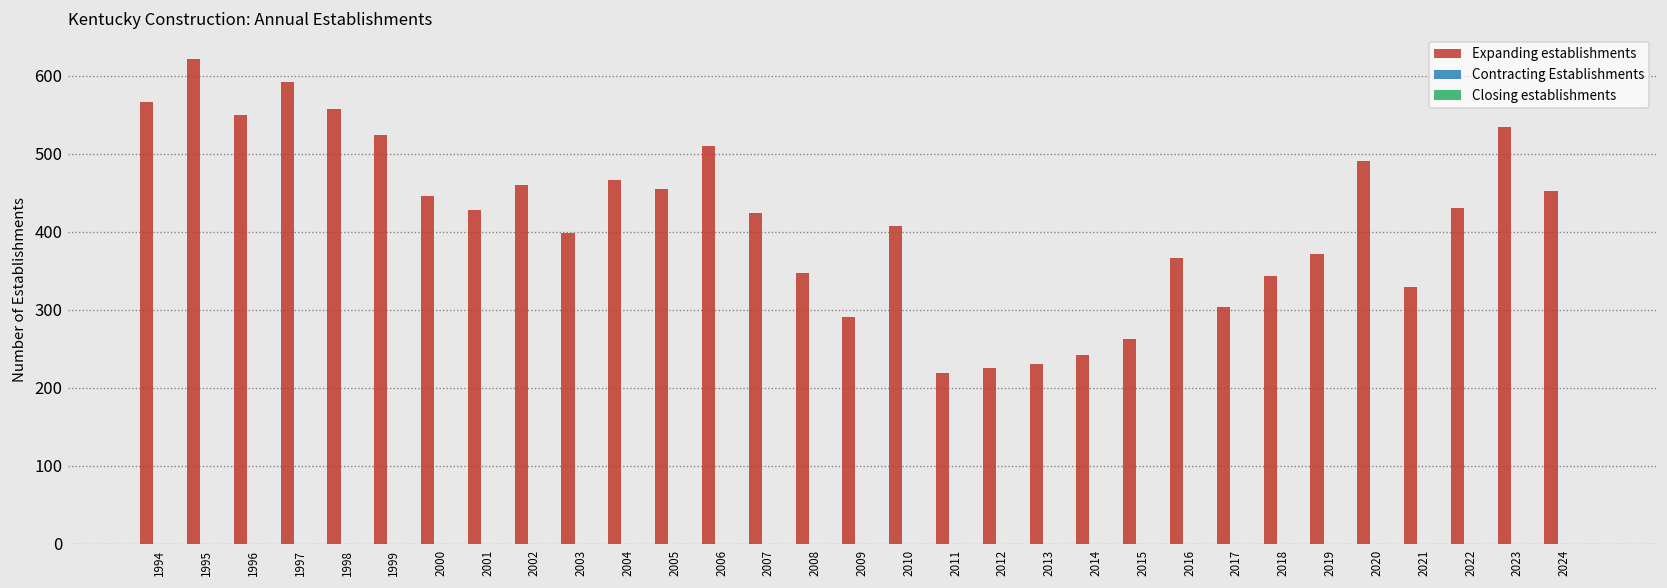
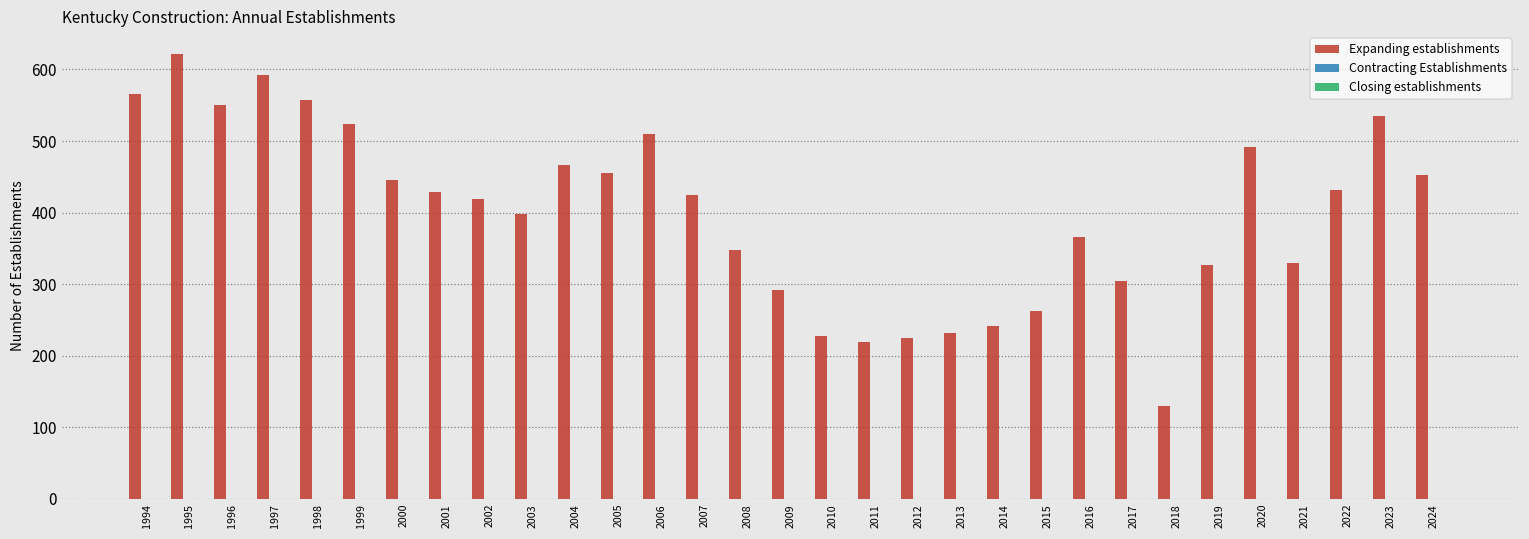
  {
    "Expanding establishments": {
      "1994": 570,
      "1995": 620,
      "1996": 550,
      "1997": 590,
      "1998": 560,
      "1999": 520,
      "2000": 450,
      "2001": 430,
-     "2002": 460,
+     "2002": 420,
      "2003": 400,
      "2004": 470,
      "2005": 460,
      "2006": 510,
      "2007": 420,
      "2008": 350,
      "2009": 290,
-     "2010": 410,
+     "2010": 230,
      "2011": 220,
      "2012": 230,
      "2013": 230,
      "2014": 240,
      "2015": 260,
      "2016": 370,
      "2017": 300,
-     "2018": 340,
-     "2019": 370,
+     "2018": 130,
+     "2019": 330,
      "2020": 490,
      "2021": 330,
      "2022": 430,
      "2023": 540,
      "2024": 450
    },
    "Contracting Establishments": {
      "1994": 0,
      "1995": 0,
      "1996": 0,
      "1997": 0,
      "1998": 0,
      "1999": 0,
      "2000": 0,
      "2001": 0,
      "2002": 0,
      "2003": 0,
      "2004": 0,
      "2005": 0,
      "2006": 0,
      "2007": 0,
      "2008": 0,
      "2009": 0,
      "2010": 0,
      "2011": 0,
      "2012": 0,
      "2013": 0,
      "2014": 0,
      "2015": 0,
      "2016": 0,
      "2017": 0,
      "2018": 0,
      "2019": 0,
      "2020": 0,
      "2021": 0,
      "2022": 0,
      "2023": 0,
      "2024": 0
    },
    "Closing establishments": {
      "1994": 0,
      "1995": 0,
      "1996": 0,
      "1997": 0,
      "1998": 0,
      "1999": 0,
      "2000": 0,
      "2001": 0,
      "2002": 0,
      "2003": 0,
      "2004": 0,
      "2005": 0,
      "2006": 0,
      "2007": 0,
      "2008": 0,
      "2009": 0,
      "2010": 0,
      "2011": 0,
      "2012": 0,
      "2013": 0,
      "2014": 0,
      "2015": 0,
      "2016": 0,
      "2017": 0,
      "2018": 0,
      "2019": 0,
      "2020": 0,
      "2021": 0,
      "2022": 0,
      "2023": 0,
      "2024": 0
    }
  }
